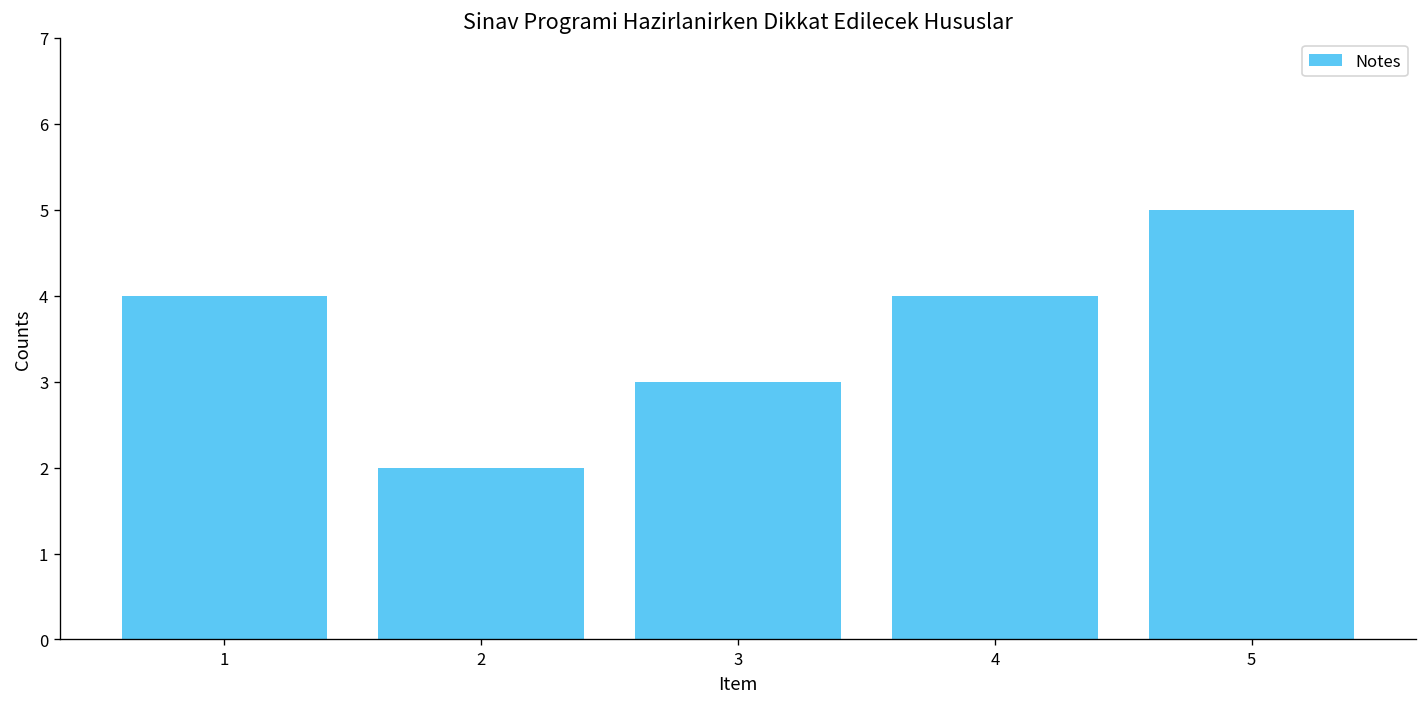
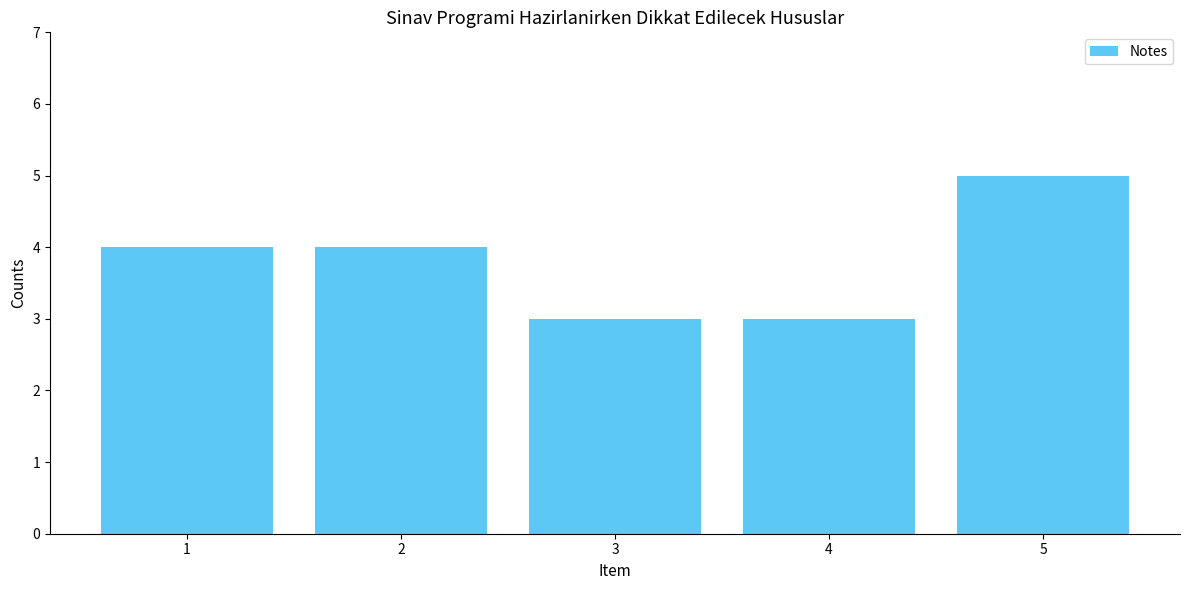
  {
    "1": 4,
-   "2": 2,
+   "2": 4,
    "3": 3,
-   "4": 4,
+   "4": 3,
    "5": 5
  }
